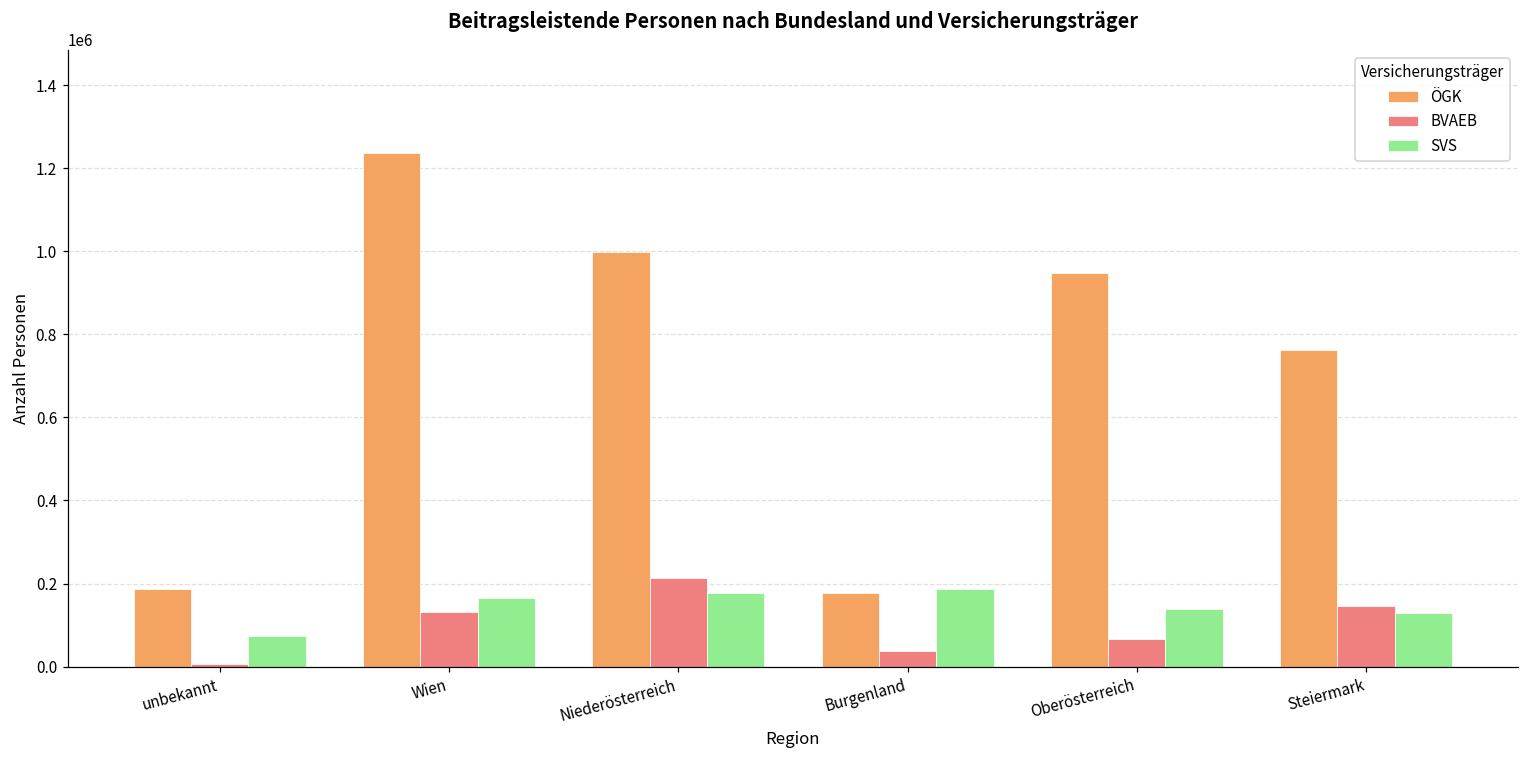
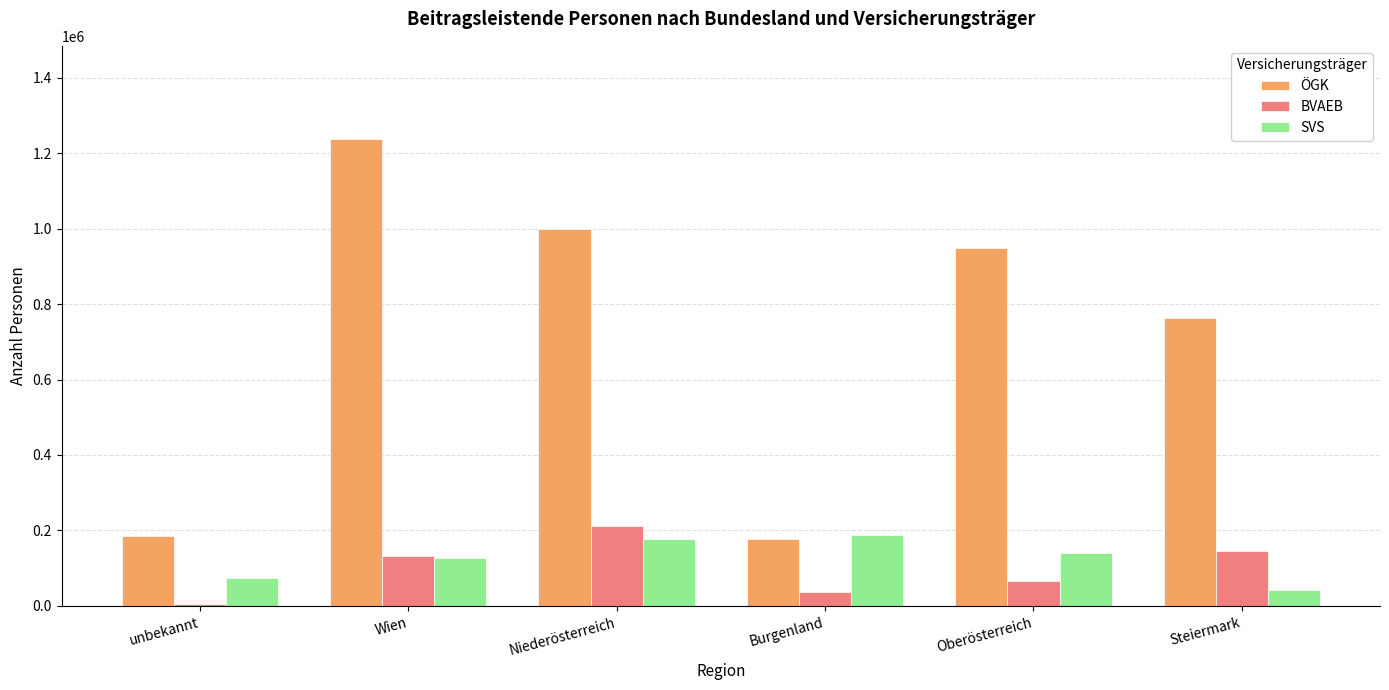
  {
    "SVS": {
      "unbekannt": 70000,
-     "Wien": 160000,
+     "Wien": 130000,
      "Niederösterreich": 180000,
      "Burgenland": 190000,
      "Oberösterreich": 140000,
-     "Steiermark": 130000
+     "Steiermark": 40000
    }
  }
